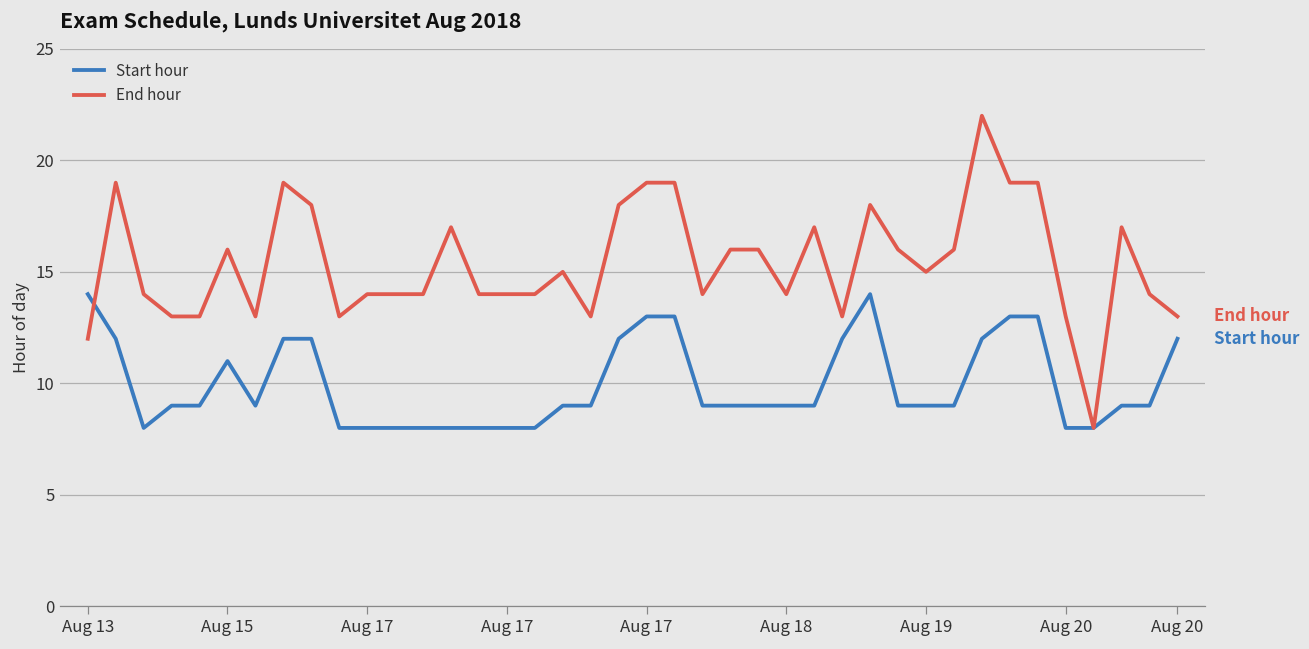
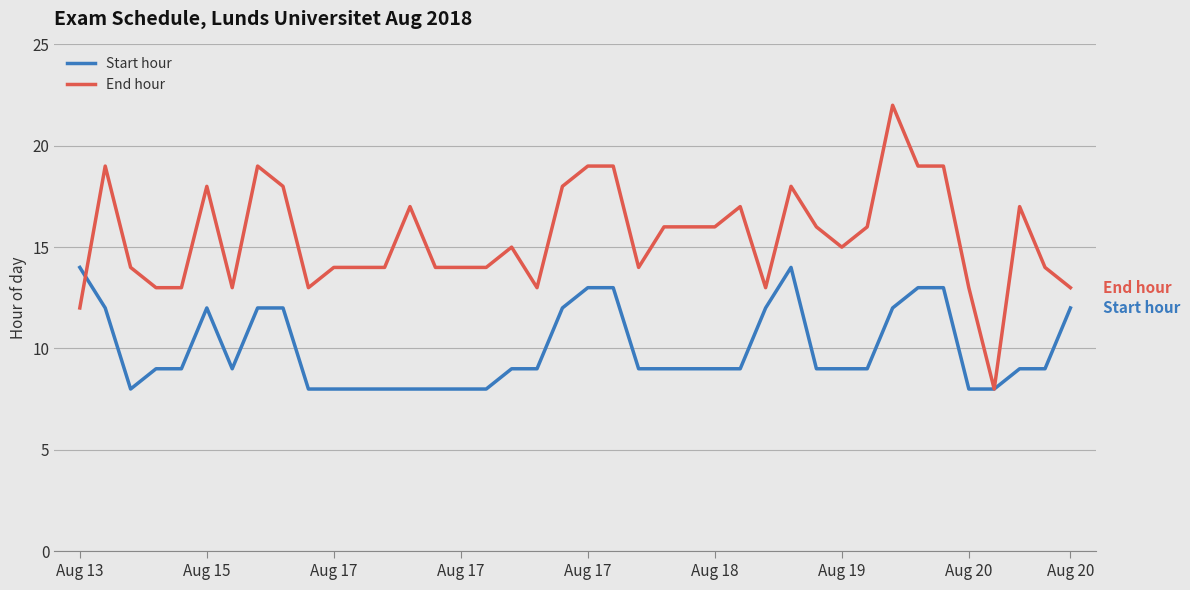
  {
    "Start hour": {
      "Aug 13": 14,
-     "Aug 15": 11,
+     "Aug 15": 12,
      "Aug 18": 9,
      "Aug 19": 9
    },
    "End hour": {
      "Aug 13": 12,
-     "Aug 15": 16,
-     "Aug 18": 14,
+     "Aug 15": 18,
+     "Aug 18": 16,
      "Aug 19": 15
    }
  }
